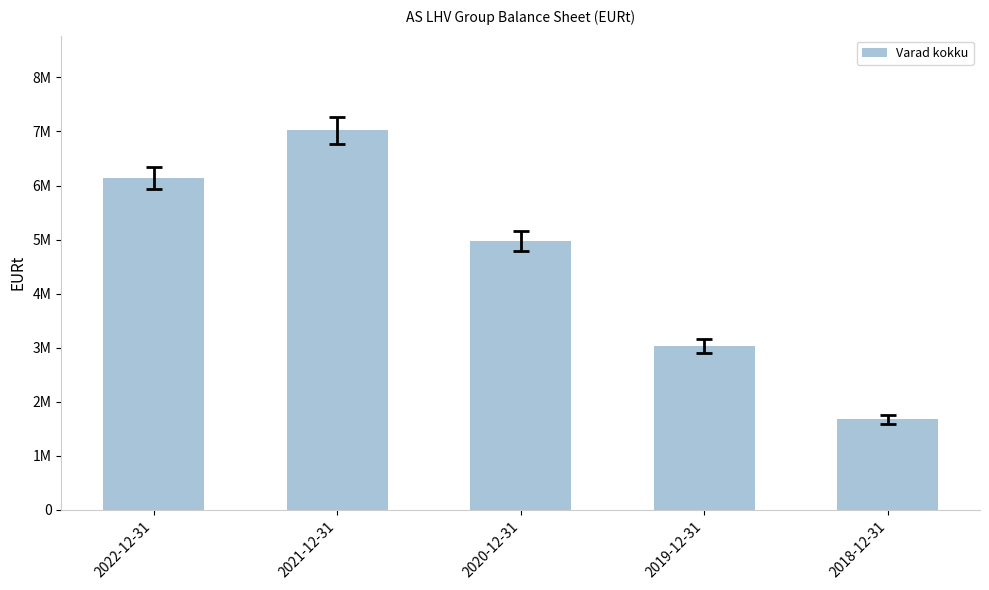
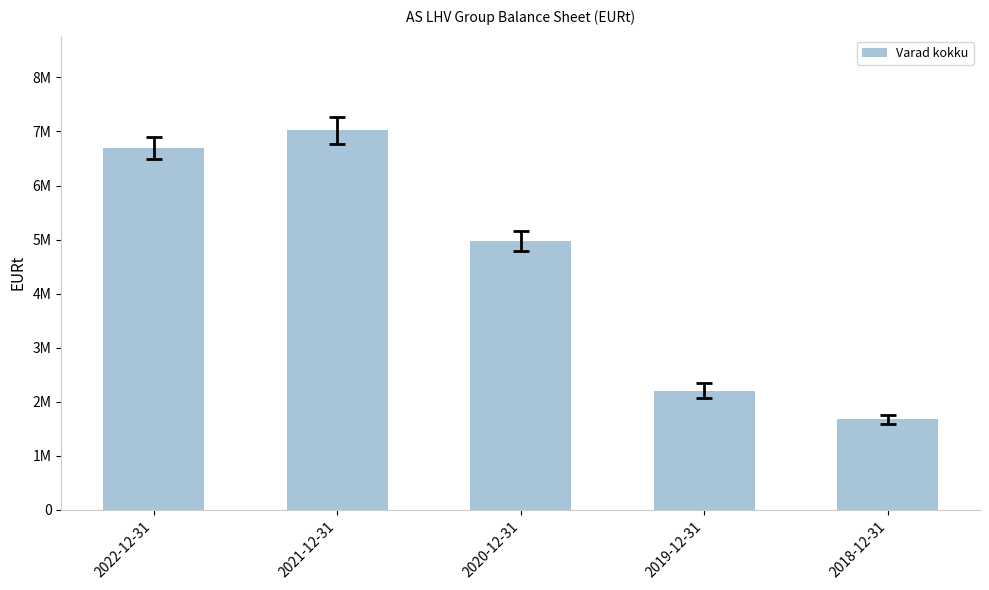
  {
    "Varad kokku": {
-     "2022-12-31": 6100000,
+     "2022-12-31": 6700000,
      "2021-12-31": 7000000,
      "2020-12-31": 5000000,
-     "2019-12-31": 3000000,
+     "2019-12-31": 2200000,
      "2018-12-31": 1700000
    }
  }
